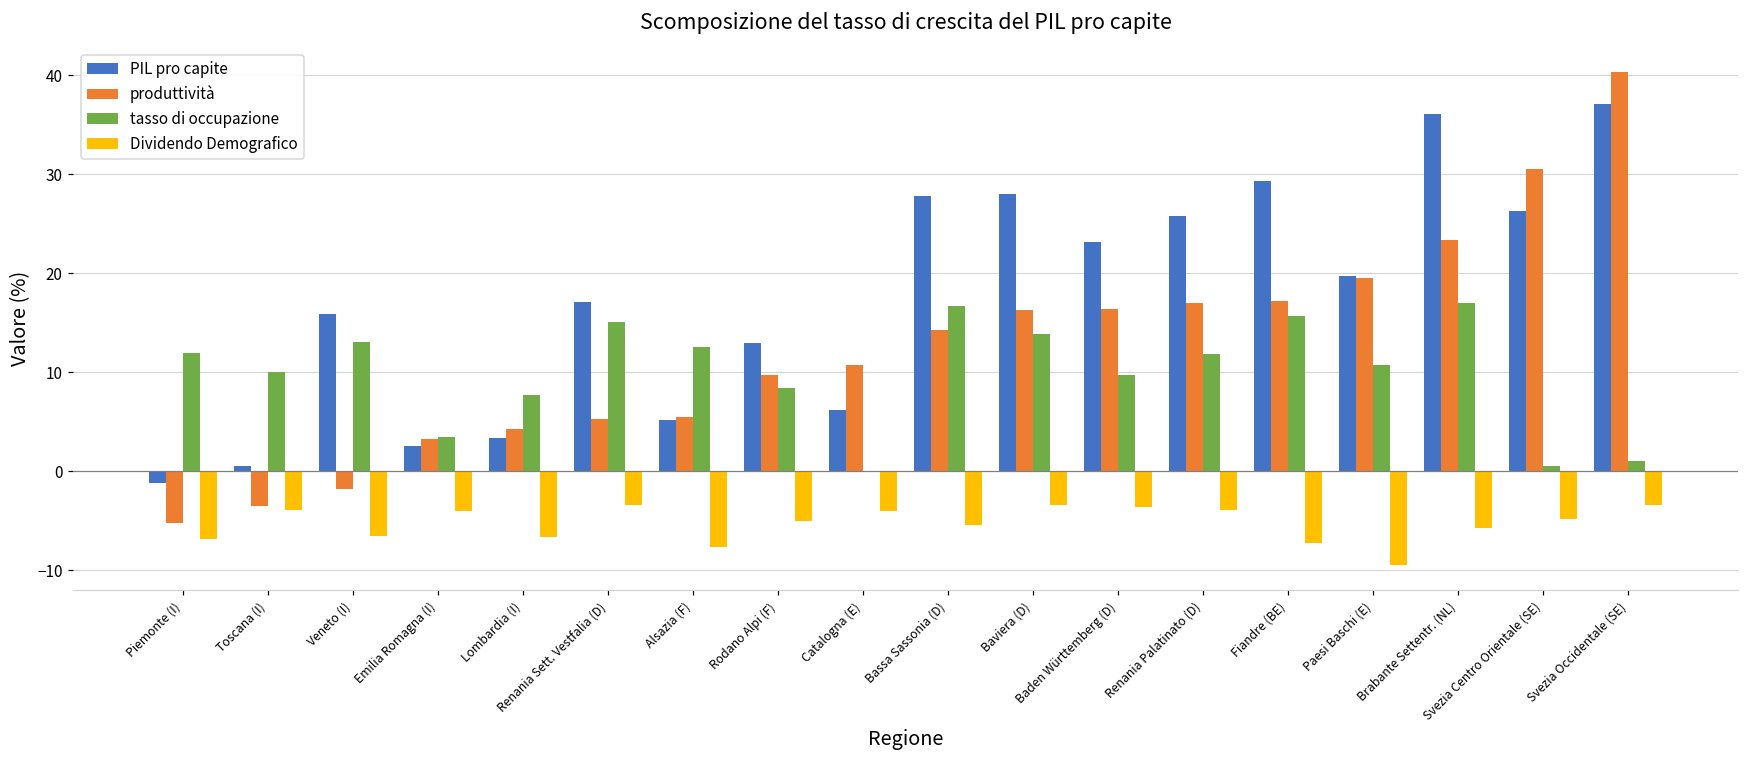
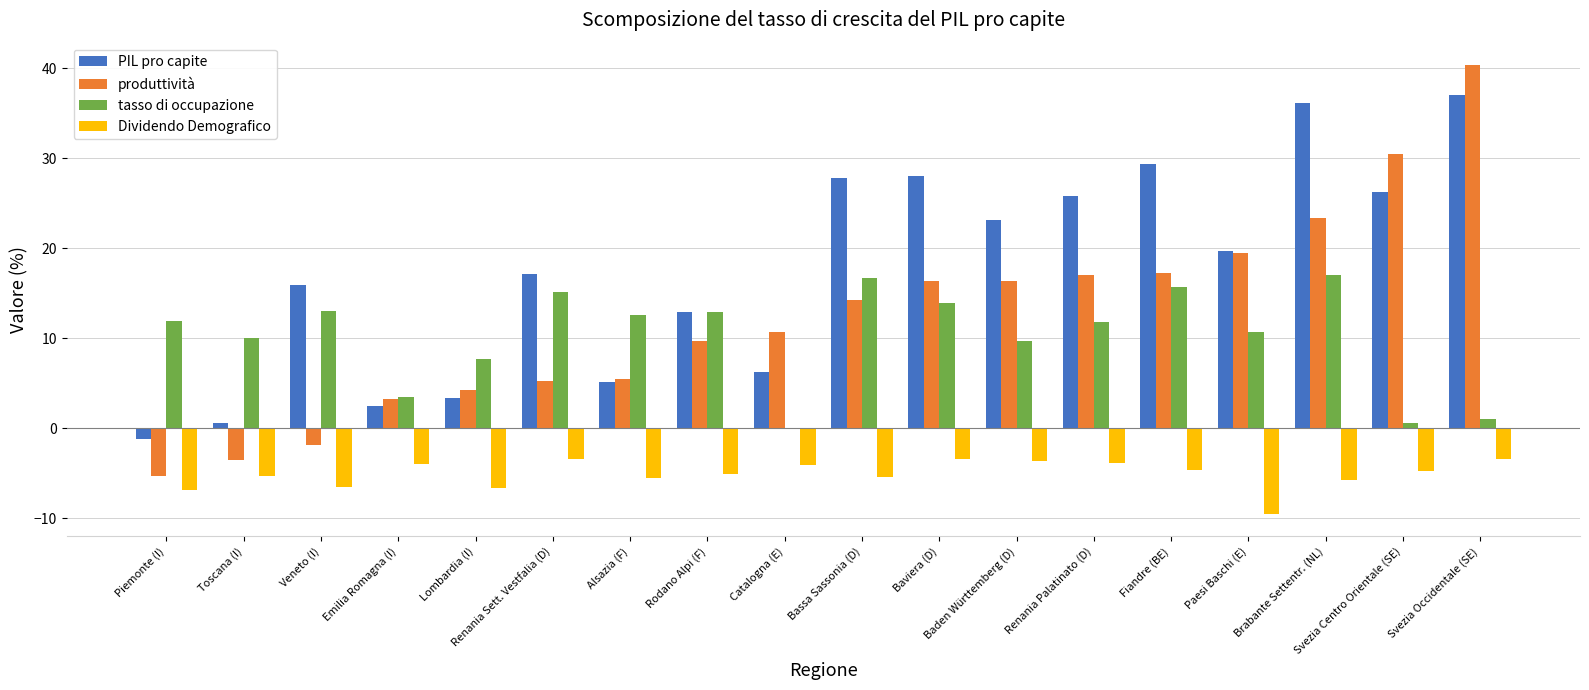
  {
    "PIL pro capite": {
      "Piemonte (I)": -1,
      "Toscana (I)": 1,
      "Veneto (I)": 16,
      "Emilia Romagna (I)": 3,
      "Lombardia (I)": 3,
      "Renania Sett. Vestfalia (D)": 17,
      "Alsazia (F)": 5,
      "Rodano Alpi (F)": 13,
      "Catalogna (E)": 6,
      "Bassa Sassonia (D)": 28,
      "Baviera (D)": 28,
      "Baden Württemberg (D)": 23,
      "Renania Palatinato (D)": 26,
      "Fiandre (BE)": 29,
      "Paesi Baschi (E)": 20,
      "Brabante Settentr. (NL)": 36,
      "Svezia Centro Orientale (SE)": 26,
      "Svezia Occidentale (SE)": 37
    },
    "produttività": {
      "Piemonte (I)": -5,
      "Toscana (I)": -3,
      "Veneto (I)": -2,
      "Emilia Romagna (I)": 3,
      "Lombardia (I)": 4,
      "Renania Sett. Vestfalia (D)": 5,
      "Alsazia (F)": 5,
      "Rodano Alpi (F)": 10,
      "Catalogna (E)": 11,
      "Bassa Sassonia (D)": 14,
      "Baviera (D)": 16,
      "Baden Württemberg (D)": 16,
      "Renania Palatinato (D)": 17,
      "Fiandre (BE)": 17,
      "Paesi Baschi (E)": 20,
      "Brabante Settentr. (NL)": 23,
      "Svezia Centro Orientale (SE)": 31,
      "Svezia Occidentale (SE)": 40
    },
    "tasso di occupazione": {
      "Piemonte (I)": 12,
      "Toscana (I)": 10,
      "Veneto (I)": 13,
      "Emilia Romagna (I)": 3,
      "Lombardia (I)": 8,
      "Renania Sett. Vestfalia (D)": 15,
      "Alsazia (F)": 13,
-     "Rodano Alpi (F)": 8,
+     "Rodano Alpi (F)": 13,
      "Bassa Sassonia (D)": 17,
      "Baviera (D)": 14,
      "Baden Württemberg (D)": 10,
      "Renania Palatinato (D)": 12,
      "Fiandre (BE)": 16,
      "Paesi Baschi (E)": 11,
      "Brabante Settentr. (NL)": 17,
      "Svezia Centro Orientale (SE)": 1,
      "Svezia Occidentale (SE)": 1
    },
    "Dividendo Demografico": {
      "Piemonte (I)": -7,
-     "Toscana (I)": -4,
+     "Toscana (I)": -5,
      "Veneto (I)": -7,
      "Emilia Romagna (I)": -4,
      "Lombardia (I)": -7,
      "Renania Sett. Vestfalia (D)": -3,
-     "Alsazia (F)": -8,
+     "Alsazia (F)": -6,
      "Rodano Alpi (F)": -5,
      "Catalogna (E)": -4,
      "Bassa Sassonia (D)": -5,
      "Baviera (D)": -3,
      "Baden Württemberg (D)": -4,
      "Renania Palatinato (D)": -4,
-     "Fiandre (BE)": -7,
+     "Fiandre (BE)": -5,
      "Paesi Baschi (E)": -10,
      "Brabante Settentr. (NL)": -6,
      "Svezia Centro Orientale (SE)": -5,
      "Svezia Occidentale (SE)": -3
    }
  }
